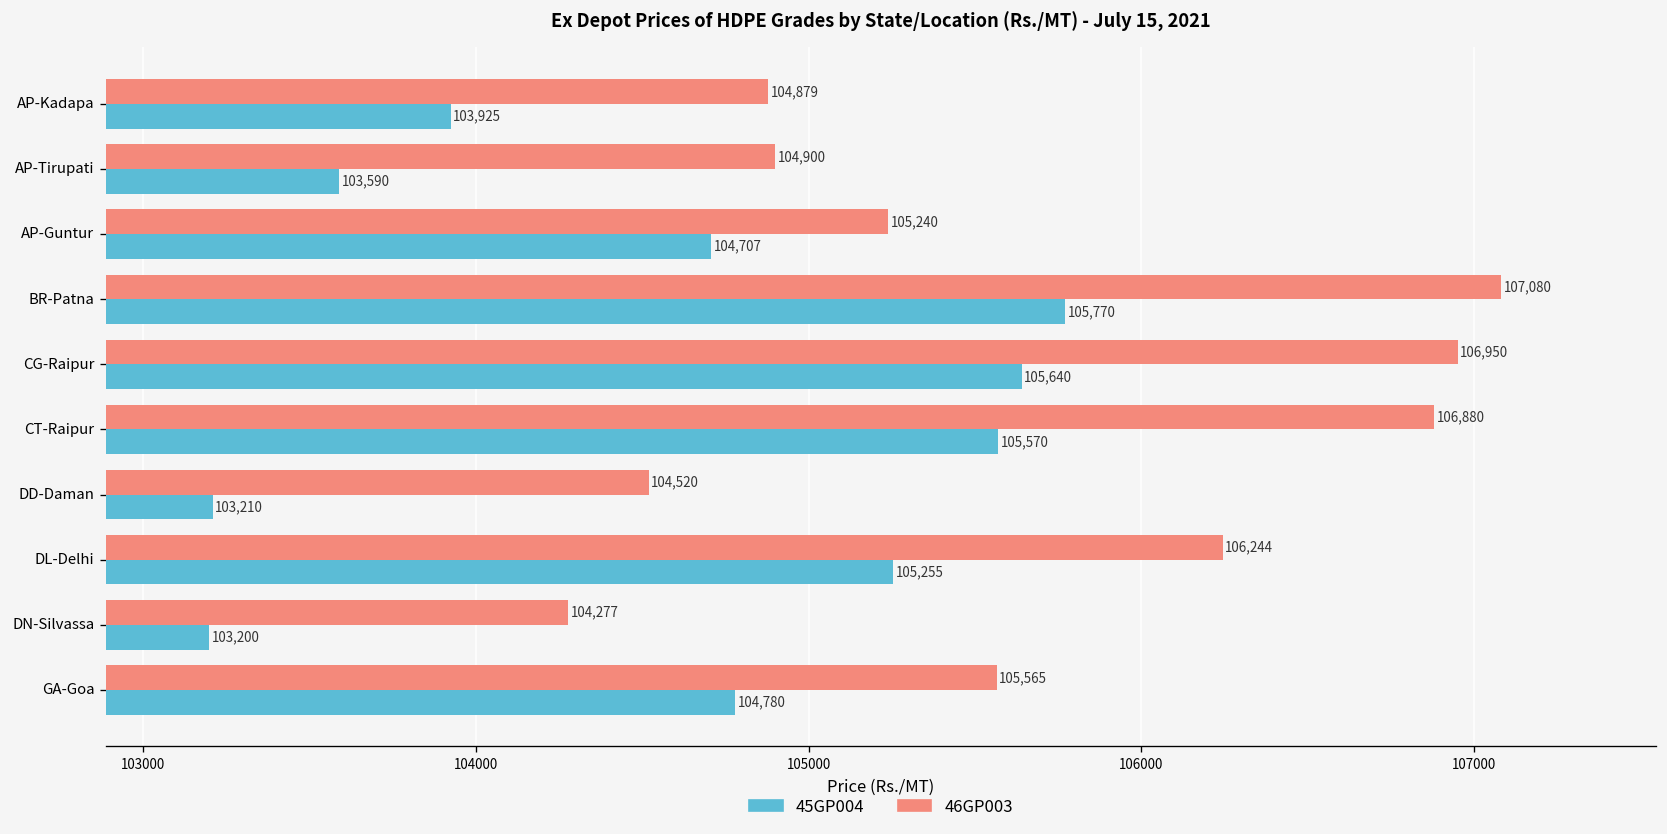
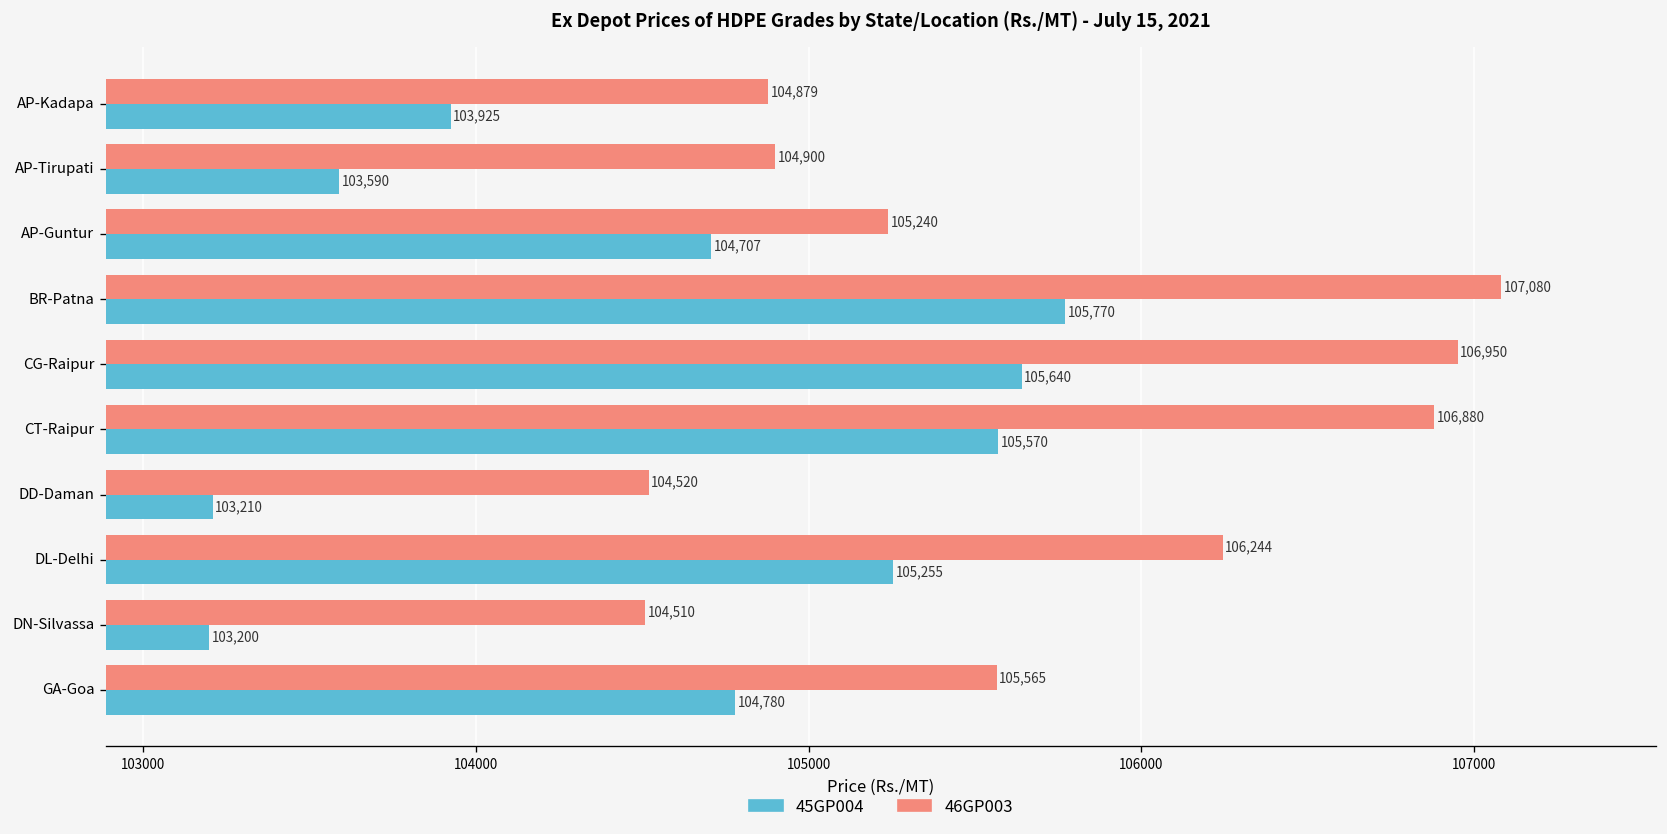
  {
    "45GP004": {
      "AP-Kadapa": "103,925",
      "AP-Tirupati": "103,590",
      "AP-Guntur": "104,707",
      "BR-Patna": "105,770",
      "CG-Raipur": "105,640",
      "CT-Raipur": "105,570",
      "DD-Daman": "103,210",
      "DL-Delhi": "105,255",
      "DN-Silvassa": "103,200",
      "GA-Goa": "104,780"
    },
    "46GP003": {
      "AP-Kadapa": "104,879",
      "AP-Tirupati": "104,900",
      "AP-Guntur": "105,240",
      "BR-Patna": "107,080",
      "CG-Raipur": "106,950",
      "CT-Raipur": "106,880",
      "DD-Daman": "104,520",
      "DL-Delhi": "106,244",
-     "DN-Silvassa": "104,277",
+     "DN-Silvassa": "104,510",
      "GA-Goa": "105,565"
    }
  }
